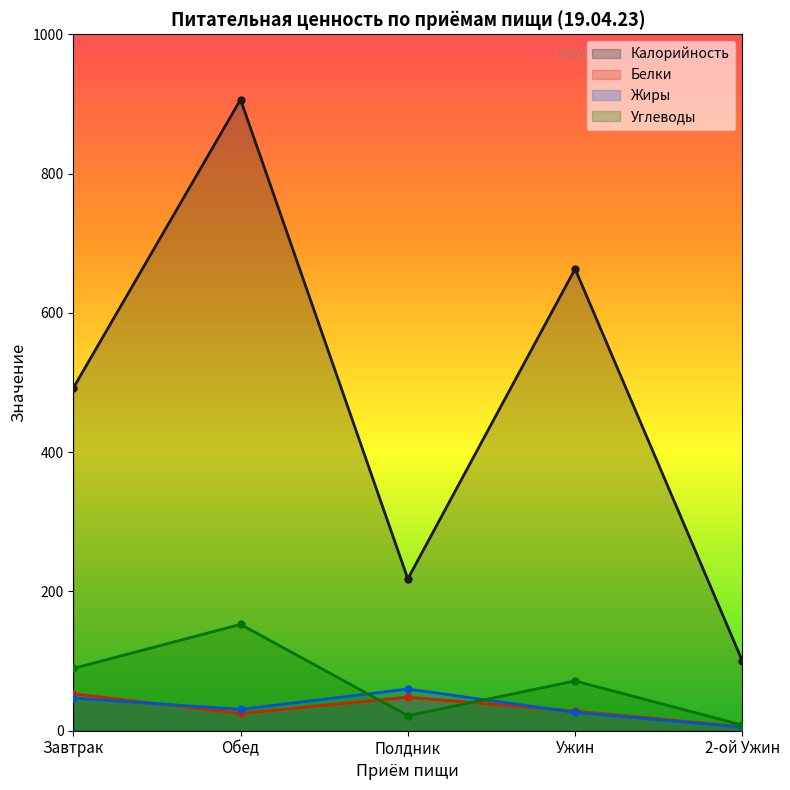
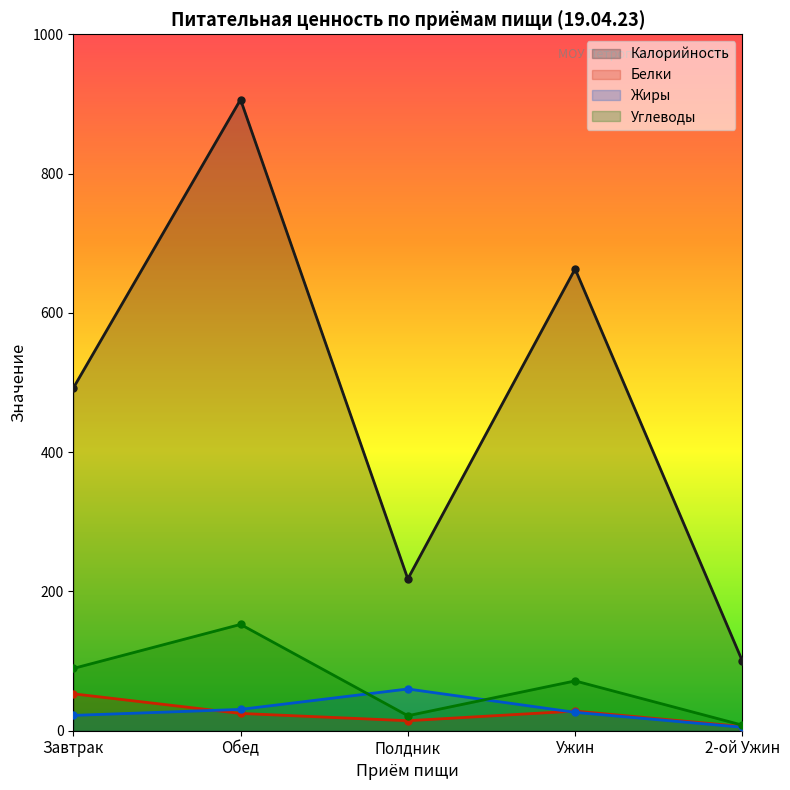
  {
    "Белки": {
      "Завтрак": 50,
      "Обед": 20,
-     "Полдник": 50
+     "Полдник": 10
    },
    "Жиры": {
-     "Завтрак": 50,
+     "Завтрак": 20,
      "Обед": 30,
      "Полдник": 60
    }
  }
